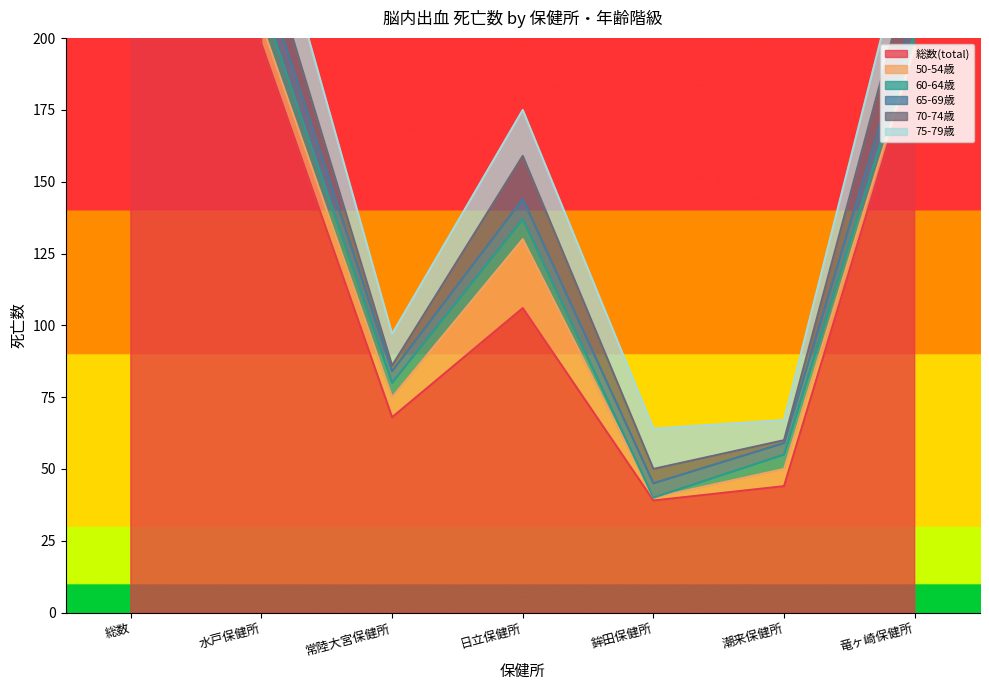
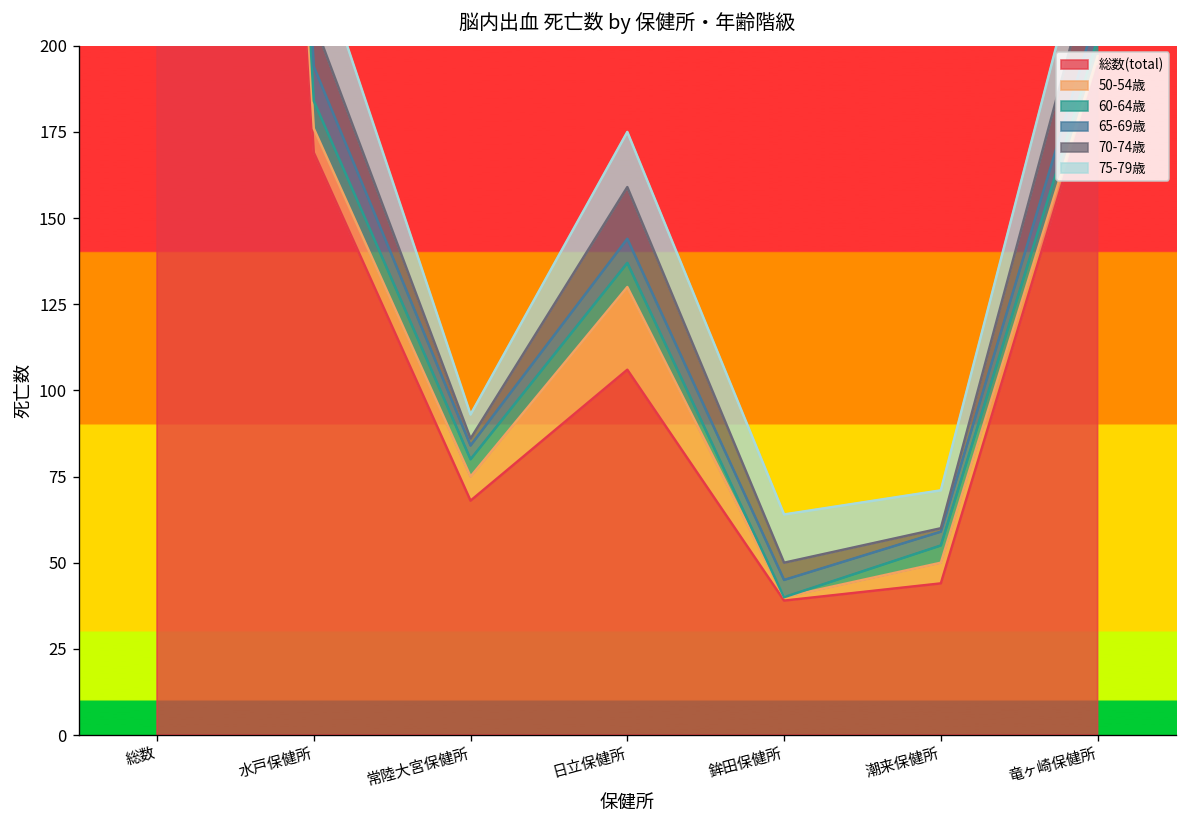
  {
    "総数(total)": {
-     "水戸保健所": 198,
+     "水戸保健所": 169,
      "常陸大宮保健所": 68,
      "日立保健所": 106,
      "鉾田保健所": 39,
      "潮来保健所": 44
    },
    "50-54歳": {
      "常陸大宮保健所": 7,
      "日立保健所": 24,
      "潮来保健所": 6
    },
    "75-79歳": {
-     "常陸大宮保健所": 11,
+     "常陸大宮保健所": 7,
      "日立保健所": 16,
      "鉾田保健所": 14,
-     "潮来保健所": 7
+     "潮来保健所": 11
    }
  }
